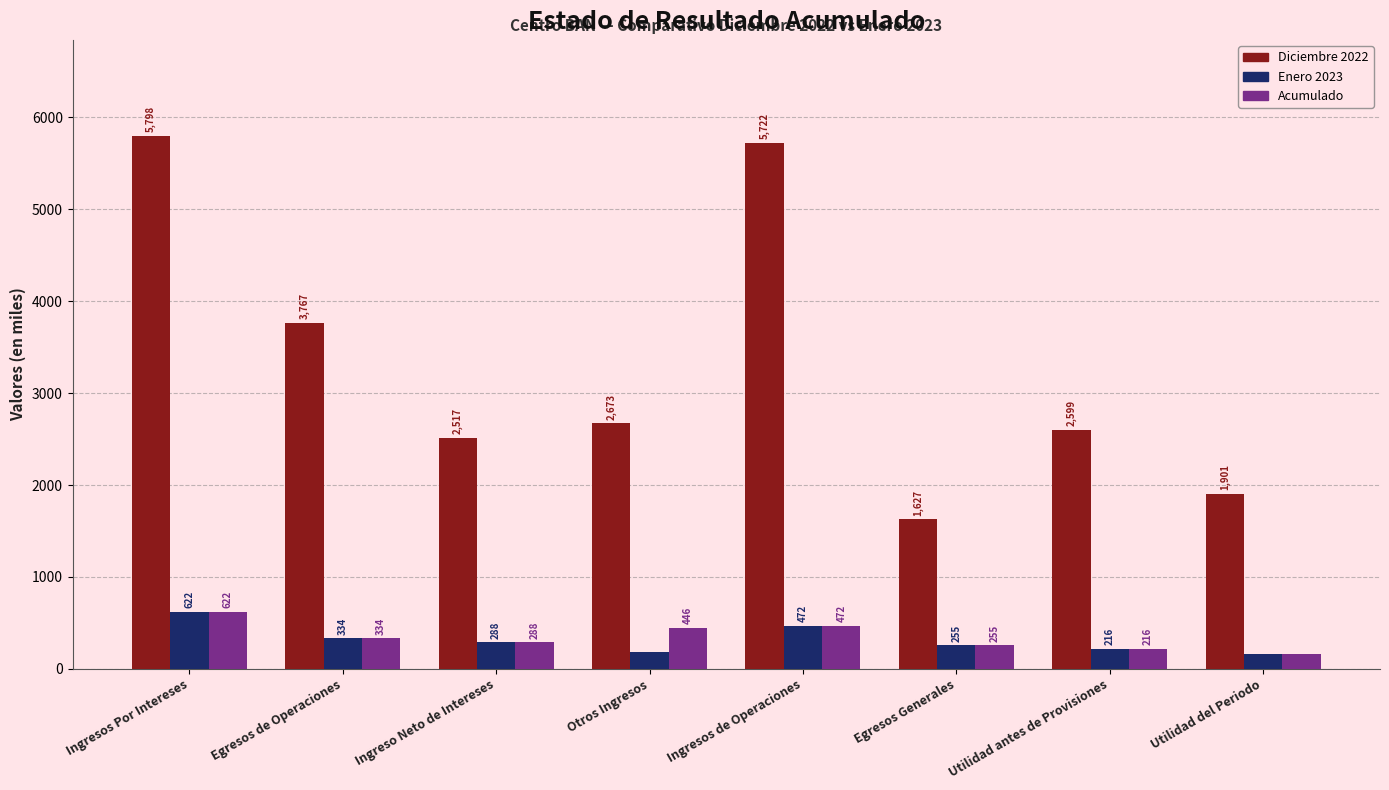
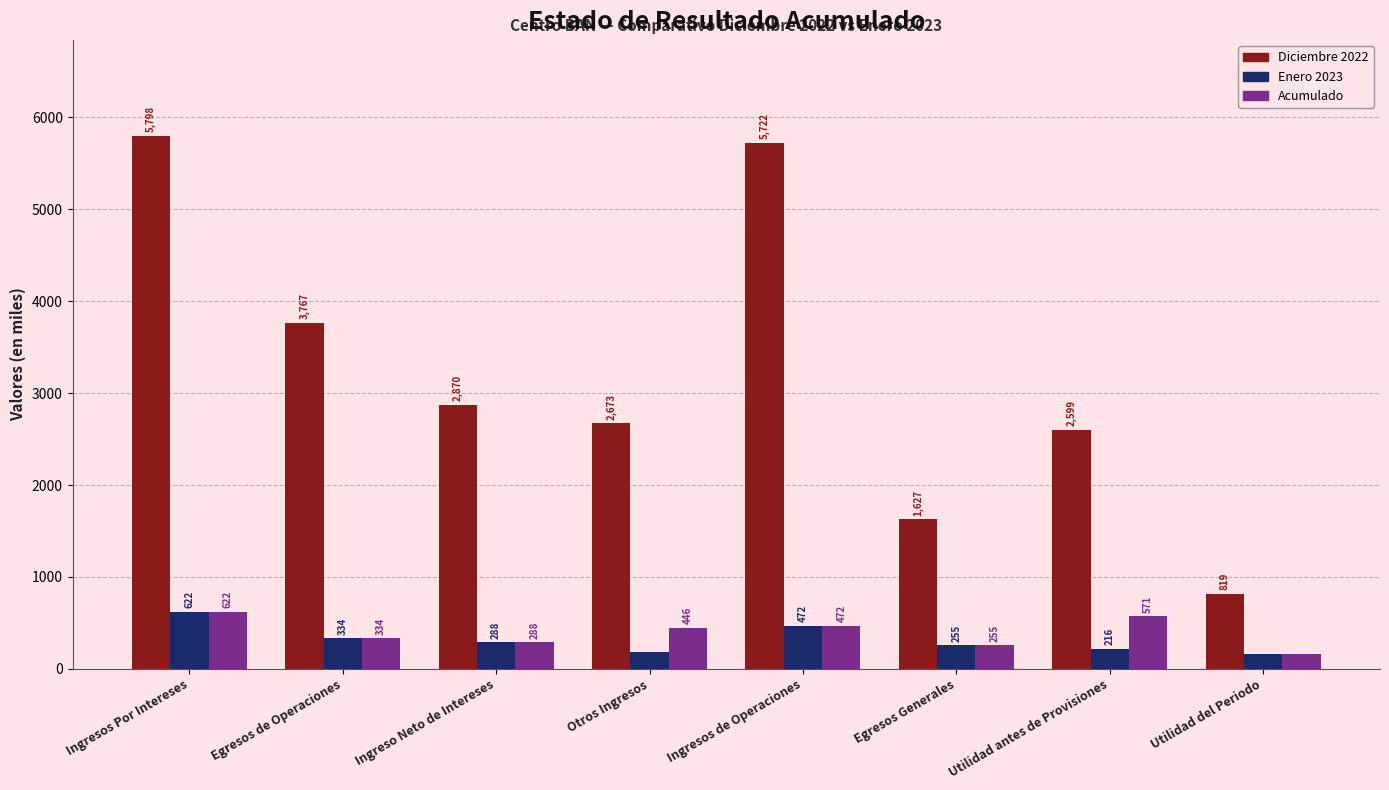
  {
    "Diciembre 2022": {
      "Ingresos Por Intereses": "5,798",
      "Egresos de Operaciones": "3,767",
-     "Ingreso Neto de Intereses": "2,517",
+     "Ingreso Neto de Intereses": "2,870",
      "Otros Ingresos": "2,673",
      "Ingresos de Operaciones": "5,722",
      "Egresos Generales": "1,627",
      "Utilidad antes de Provisiones": "2,599",
-     "Utilidad del Periodo": "1,901"
+     "Utilidad del Periodo": "819"
    },
    "Enero 2023": {
      "Ingresos Por Intereses": "622",
      "Egresos de Operaciones": "334",
      "Ingreso Neto de Intereses": "288",
      "Ingresos de Operaciones": "472",
      "Egresos Generales": "255",
      "Utilidad antes de Provisiones": "216"
    },
    "Acumulado": {
      "Ingresos Por Intereses": "622",
      "Egresos de Operaciones": "334",
      "Ingreso Neto de Intereses": "288",
      "Otros Ingresos": "446",
      "Ingresos de Operaciones": "472",
      "Egresos Generales": "255",
-     "Utilidad antes de Provisiones": "216"
+     "Utilidad antes de Provisiones": "571"
    }
  }
